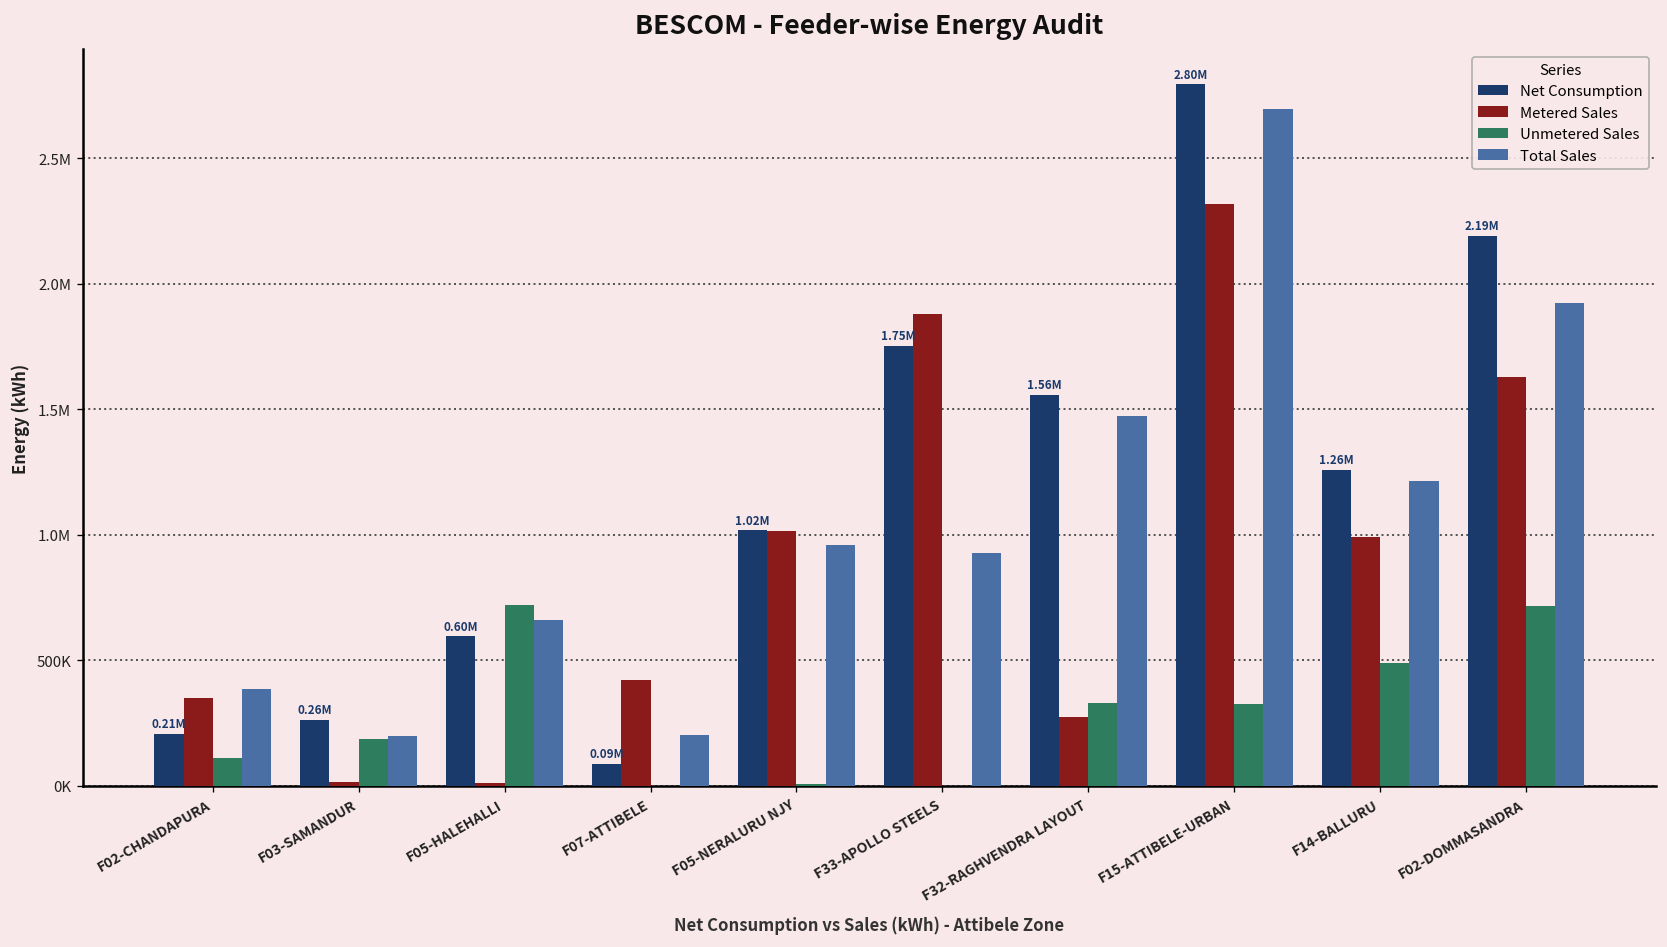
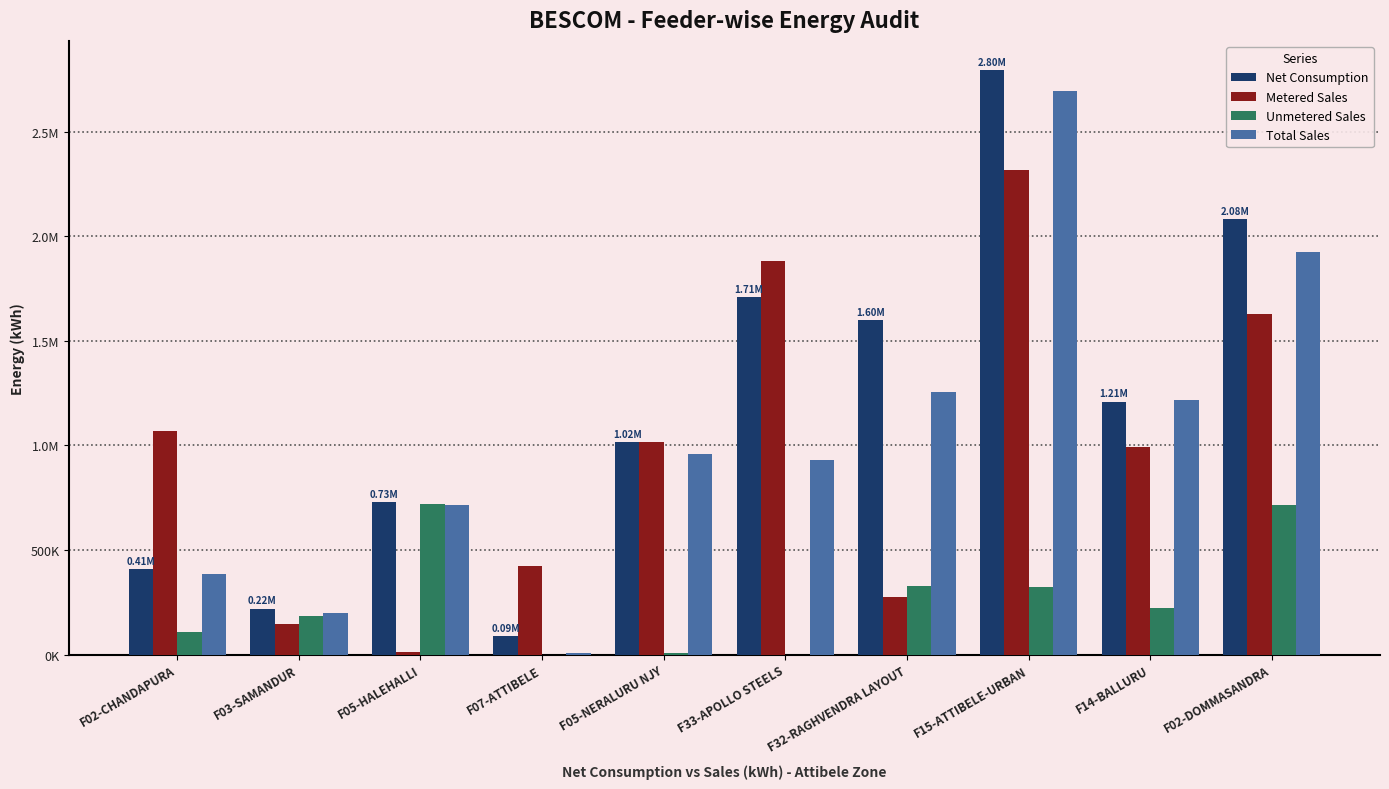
  {
    "Net Consumption": {
-     "F02-CHANDAPURA": "0.21M",
-     "F03-SAMANDUR": "0.26M",
-     "F05-HALEHALLI": "0.60M",
+     "F02-CHANDAPURA": "0.41M",
+     "F03-SAMANDUR": "0.22M",
+     "F05-HALEHALLI": "0.73M",
      "F07-ATTIBELE": "0.09M",
      "F05-NERALURU NJY": "1.02M",
-     "F33-APOLLO STEELS": "1.75M",
-     "F32-RAGHVENDRA LAYOUT": "1.56M",
+     "F33-APOLLO STEELS": "1.71M",
+     "F32-RAGHVENDRA LAYOUT": "1.60M",
      "F15-ATTIBELE-URBAN": "2.80M",
-     "F14-BALLURU": "1.26M",
-     "F02-DOMMASANDRA": "2.19M"
+     "F14-BALLURU": "1.21M",
+     "F02-DOMMASANDRA": "2.08M"
    },
    "Metered Sales": {
-     "F02-CHANDAPURA": "350000",
-     "F03-SAMANDUR": "10000",
+     "F02-CHANDAPURA": "1070000",
+     "F03-SAMANDUR": "150000",
      "F07-ATTIBELE": "420000",
      "F05-NERALURU NJY": "1010000",
      "F33-APOLLO STEELS": "1880000",
      "F32-RAGHVENDRA LAYOUT": "270000",
      "F15-ATTIBELE-URBAN": "2320000",
      "F14-BALLURU": "990000",
      "F02-DOMMASANDRA": "1630000"
    },
    "Unmetered Sales": {
      "F02-CHANDAPURA": "110000",
      "F03-SAMANDUR": "180000",
      "F05-HALEHALLI": "720000",
      "F07-ATTIBELE": "0",
      "F33-APOLLO STEELS": "0",
      "F32-RAGHVENDRA LAYOUT": "330000",
      "F15-ATTIBELE-URBAN": "330000",
-     "F14-BALLURU": "490000",
+     "F14-BALLURU": "220000",
      "F02-DOMMASANDRA": "720000"
    },
    "Total Sales": {
      "F02-CHANDAPURA": "380000",
      "F03-SAMANDUR": "200000",
-     "F05-HALEHALLI": "660000",
-     "F07-ATTIBELE": "200000",
+     "F05-HALEHALLI": "710000",
+     "F07-ATTIBELE": "10000",
      "F05-NERALURU NJY": "960000",
      "F33-APOLLO STEELS": "930000",
-     "F32-RAGHVENDRA LAYOUT": "1470000",
+     "F32-RAGHVENDRA LAYOUT": "1260000",
      "F15-ATTIBELE-URBAN": "2700000",
      "F14-BALLURU": "1220000",
      "F02-DOMMASANDRA": "1930000"
    }
  }
